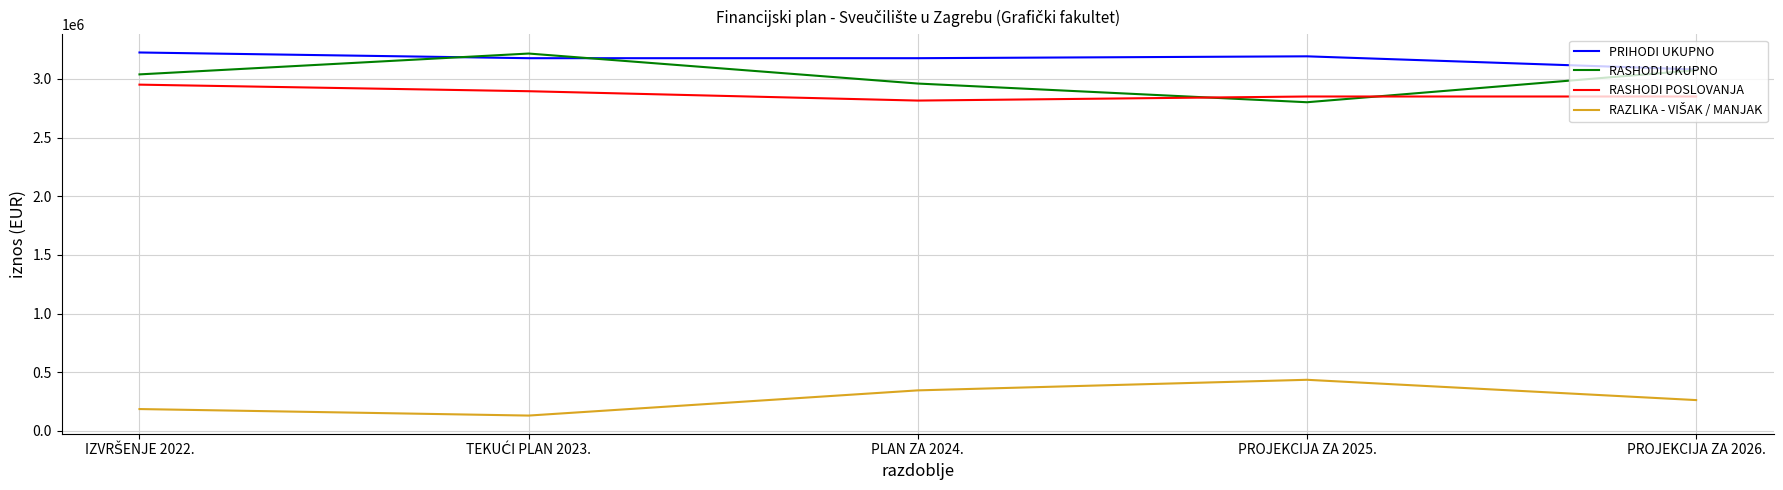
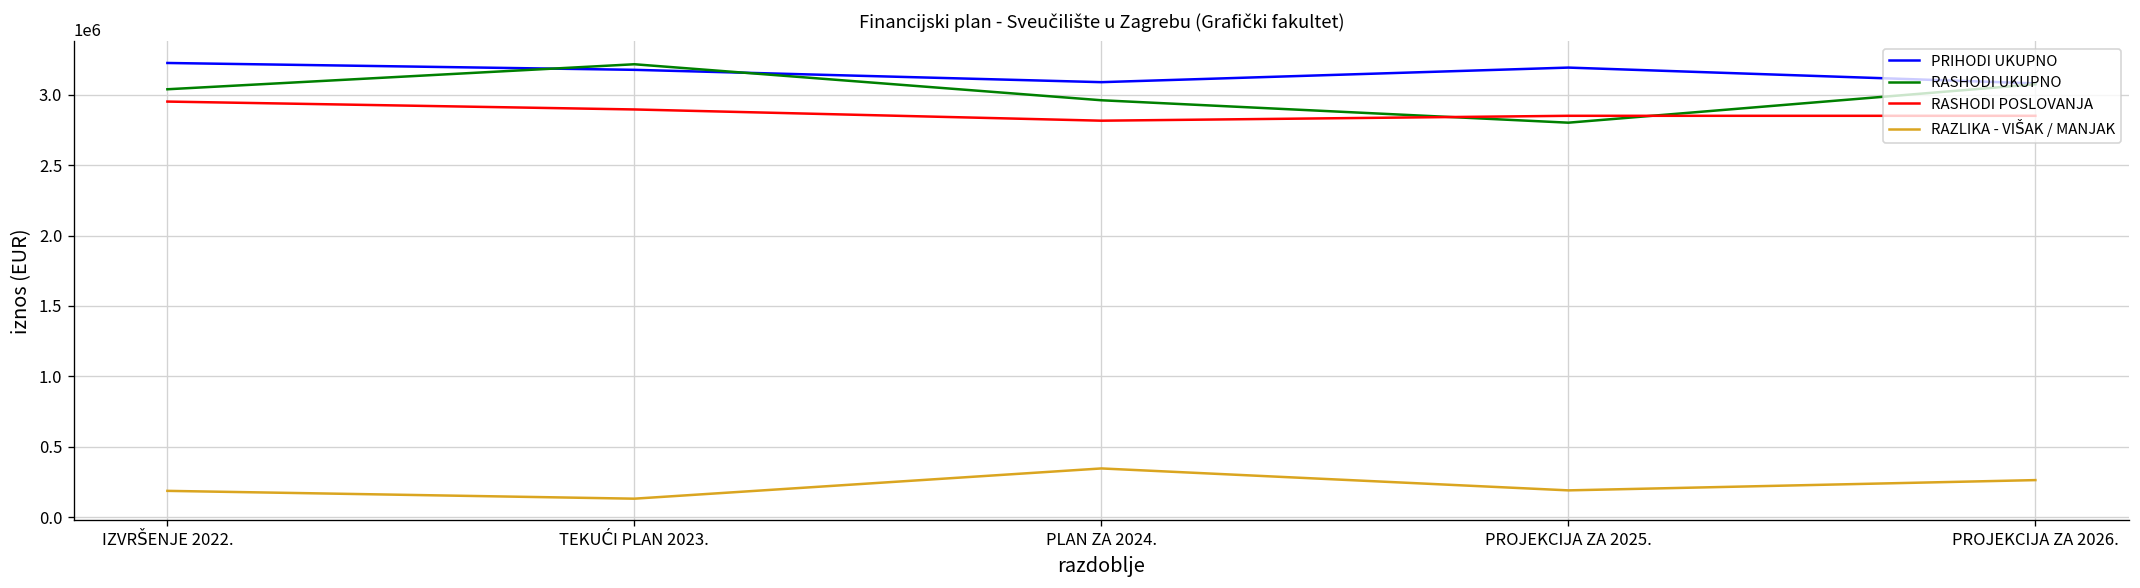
  {
    "PRIHODI UKUPNO": {
      "IZVRŠENJE 2022.": 3230000,
      "TEKUĆI PLAN 2023.": 3180000,
-     "PLAN ZA 2024.": 3180000,
+     "PLAN ZA 2024.": 3090000,
      "PROJEKCIJA ZA 2025.": 3190000
    },
    "RASHODI UKUPNO": {
      "IZVRŠENJE 2022.": 3040000,
      "TEKUĆI PLAN 2023.": 3220000,
      "PLAN ZA 2024.": 2960000,
      "PROJEKCIJA ZA 2025.": 2800000
    },
    "RASHODI POSLOVANJA": {
      "IZVRŠENJE 2022.": 2950000,
      "TEKUĆI PLAN 2023.": 2900000,
      "PLAN ZA 2024.": 2820000,
      "PROJEKCIJA ZA 2025.": 2850000
    },
    "RAZLIKA - VIŠAK / MANJAK": {
      "IZVRŠENJE 2022.": 190000,
      "TEKUĆI PLAN 2023.": 130000,
      "PLAN ZA 2024.": 350000,
-     "PROJEKCIJA ZA 2025.": 440000,
+     "PROJEKCIJA ZA 2025.": 190000,
      "PROJEKCIJA ZA 2026.": 260000
    }
  }
